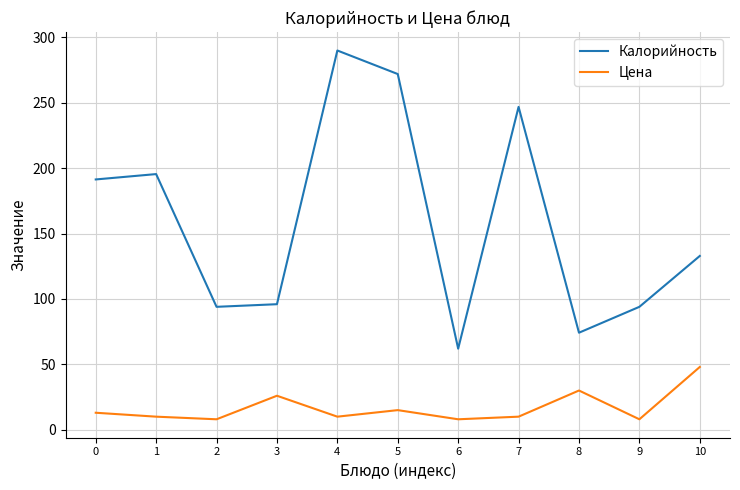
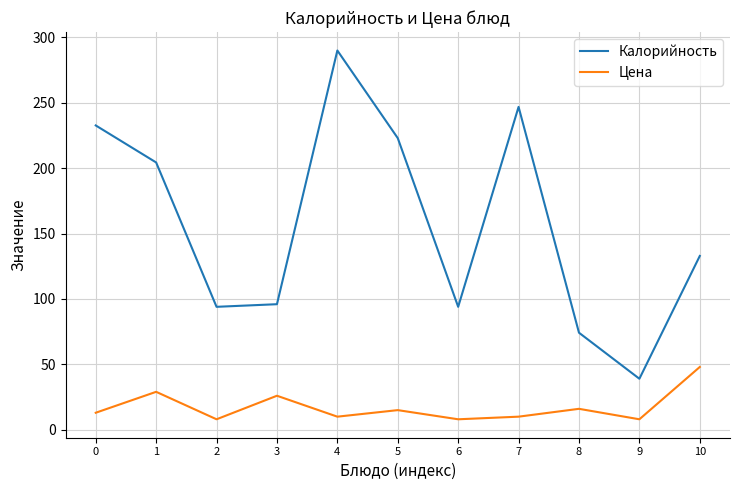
  {
    "Калорийность": {
-     "0": 191,
-     "1": 196,
+     "0": 233,
+     "1": 204,
      "2": 94,
      "3": 96,
      "4": 290,
-     "5": 272,
-     "6": 62,
+     "5": 223,
+     "6": 94,
      "7": 247,
      "8": 74,
-     "9": 94,
+     "9": 39,
      "10": 133
    },
    "Цена": {
      "0": 13,
-     "1": 10,
+     "1": 29,
      "2": 8,
      "3": 26,
      "4": 10,
      "5": 15,
      "6": 8,
      "7": 10,
-     "8": 30,
+     "8": 16,
      "9": 8,
      "10": 48
    }
  }
